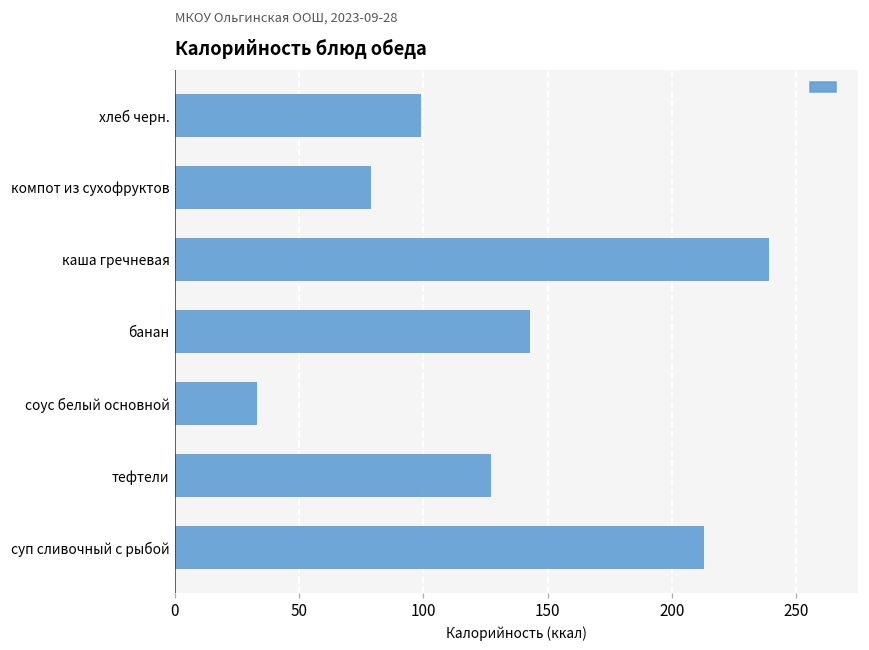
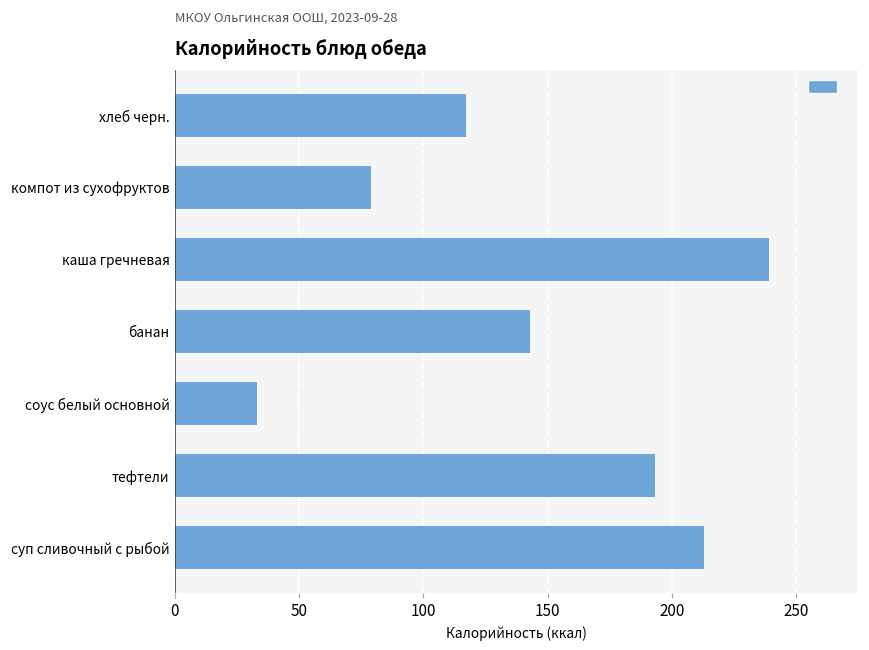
  {
-   "хлеб черн.": 99,
+   "хлеб черн.": 117,
    "компот из сухофруктов": 79,
    "каша гречневая": 239,
    "банан": 143,
    "соус белый основной": 33,
-   "тефтели": 127,
+   "тефтели": 193,
    "суп сливочный с рыбой": 213
  }
